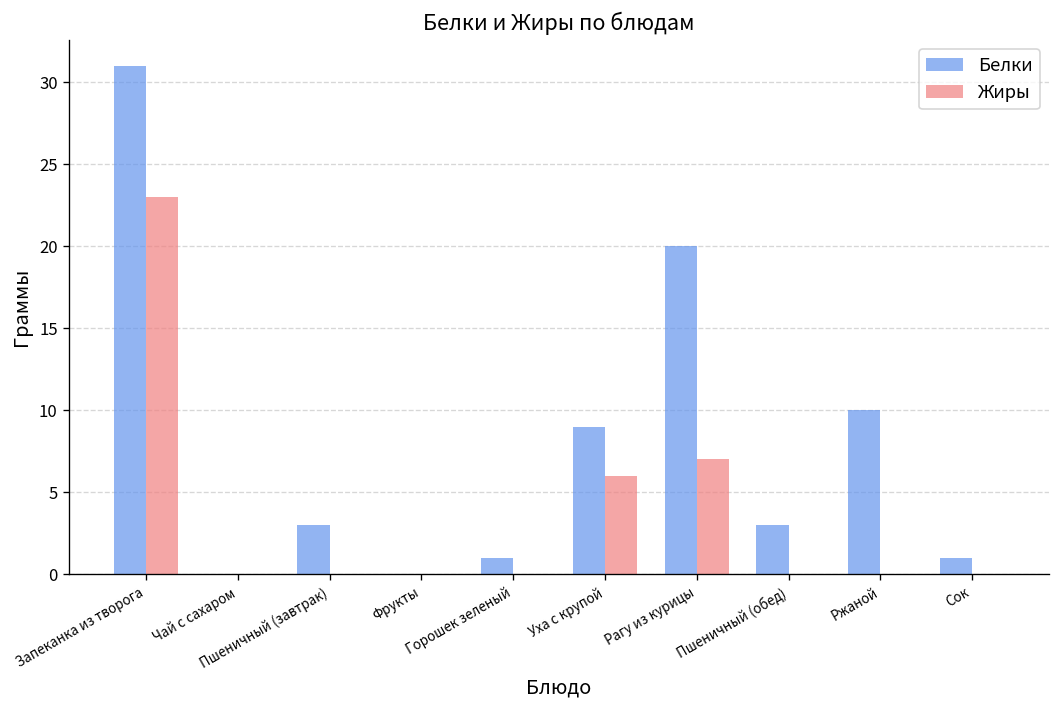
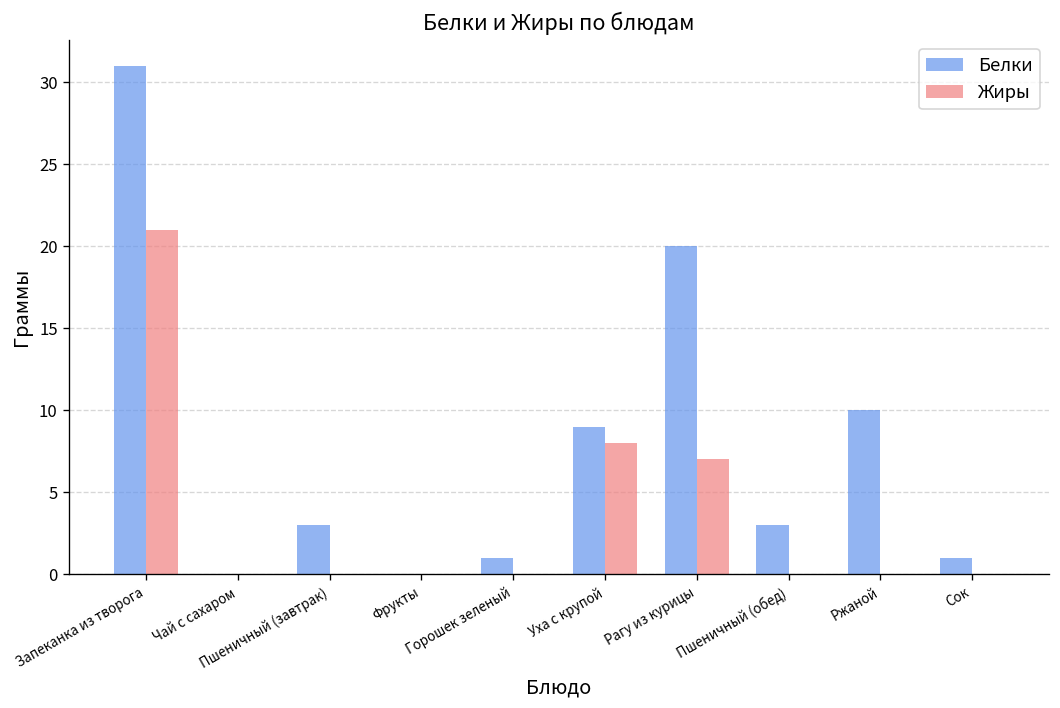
  {
    "Белки": {
      "Запеканка из творога": 31,
      "Чай с сахаром": 0,
      "Пшеничный (завтрак)": 3,
      "Фрукты": 0,
      "Горошек зеленый": 1,
      "Уха с крупой": 9,
      "Рагу из курицы": 20,
      "Пшеничный (обед)": 3,
      "Ржаной": 10,
      "Сок": 1
    },
    "Жиры": {
-     "Запеканка из творога": 23,
+     "Запеканка из творога": 21,
      "Чай с сахаром": 0,
      "Пшеничный (завтрак)": 0,
      "Фрукты": 0,
      "Горошек зеленый": 0,
-     "Уха с крупой": 6,
+     "Уха с крупой": 8,
      "Рагу из курицы": 7,
      "Пшеничный (обед)": 0,
      "Ржаной": 0,
      "Сок": 0
    }
  }
